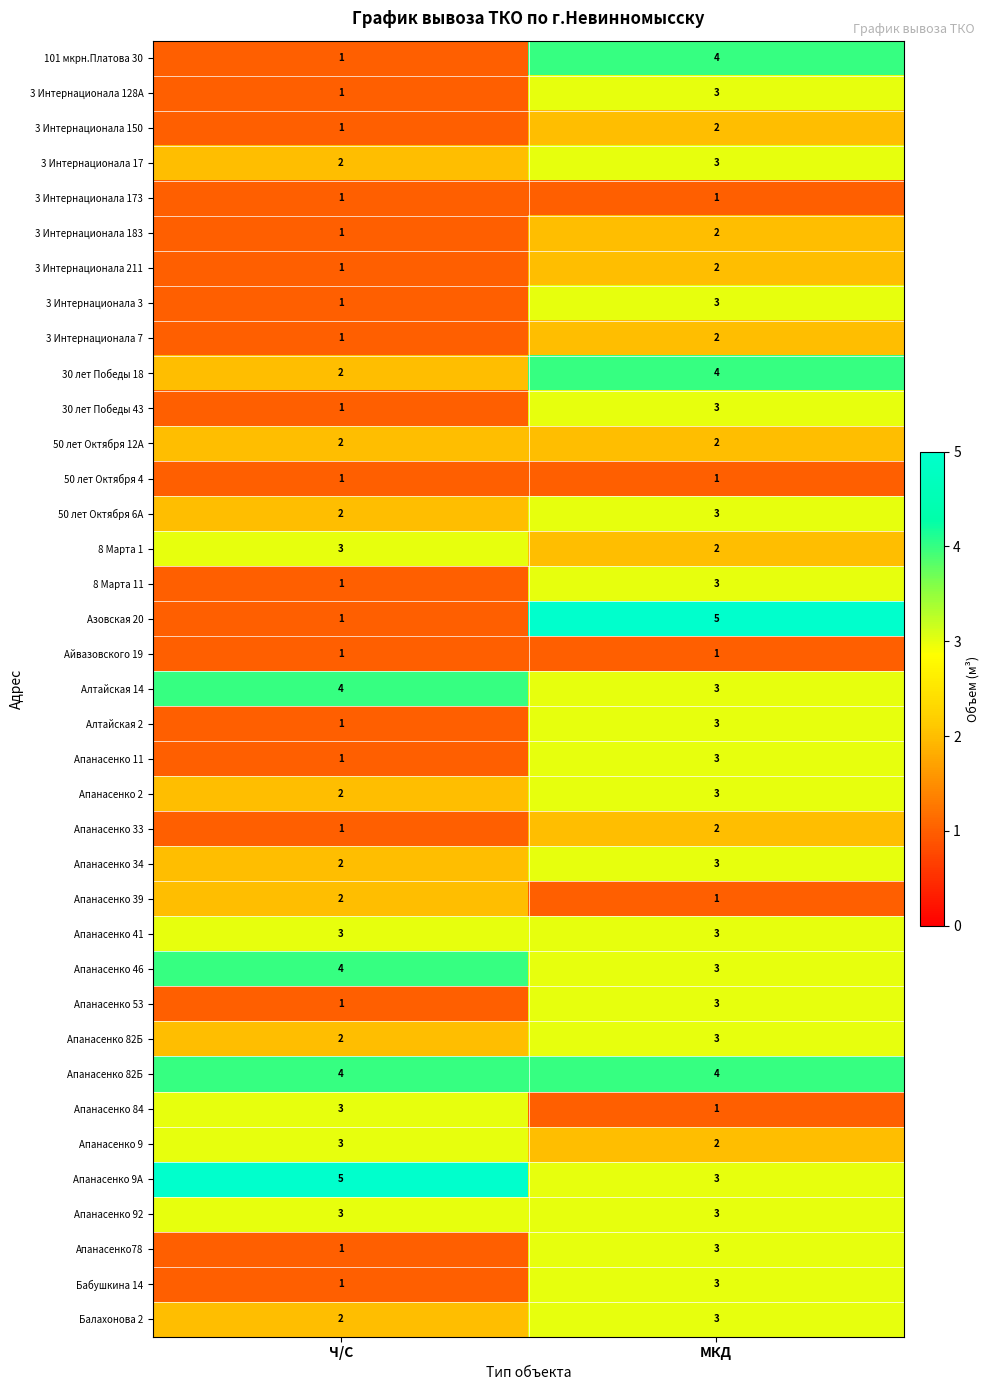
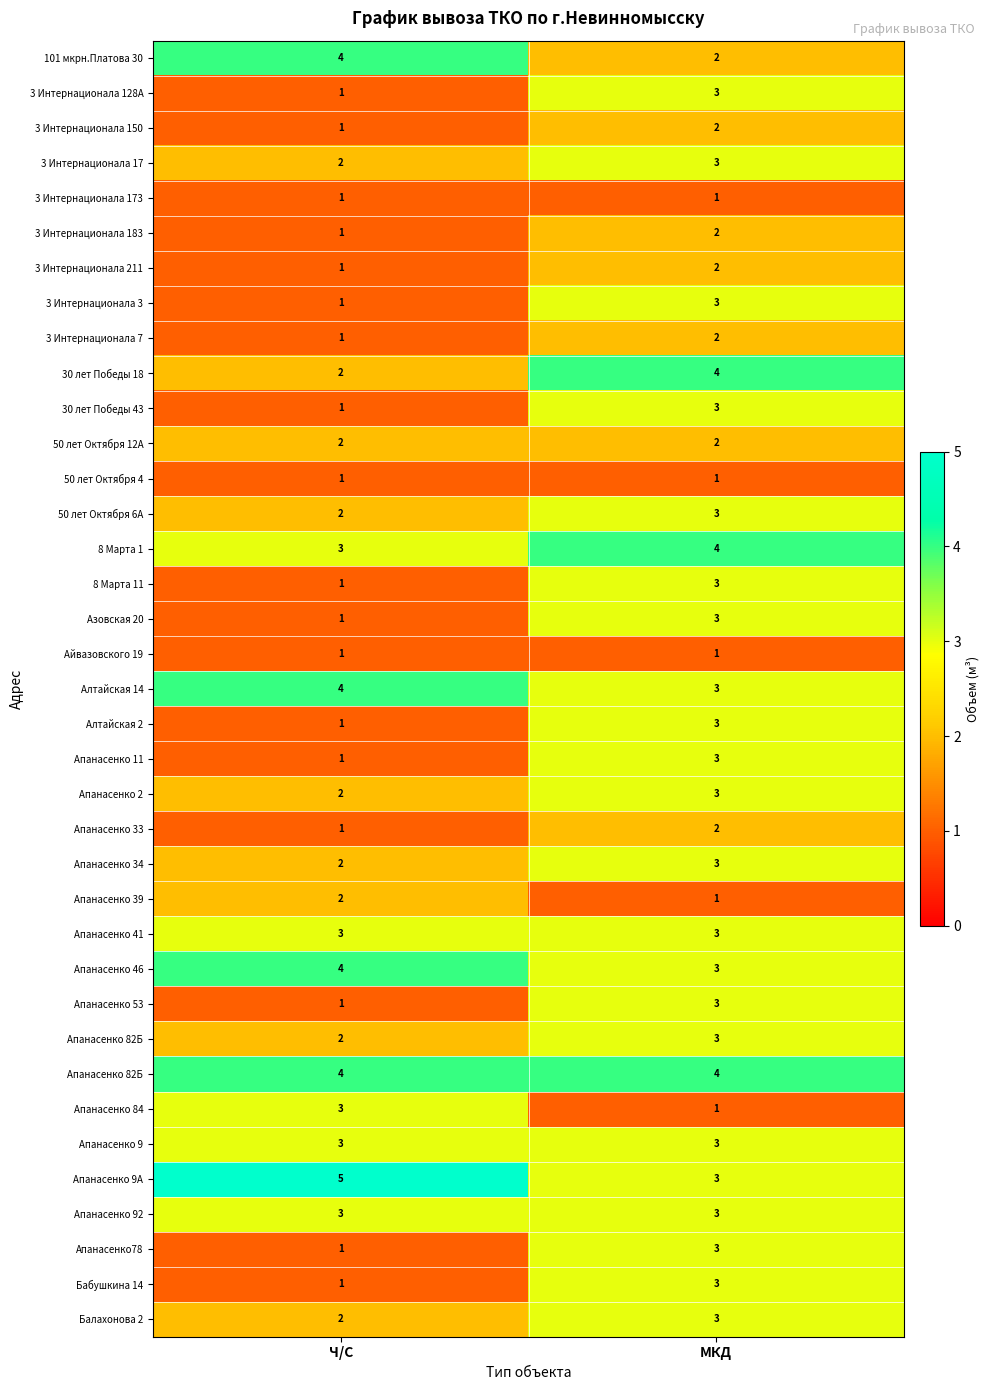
  {
    "101 мкрн.Платова 30": {
-     "Ч/С": 1,
-     "МКД": 4
+     "Ч/С": 4,
+     "МКД": 2
    },
    "3 Интернационала 128А": {
      "Ч/С": 1,
      "МКД": 3
    },
    "3 Интернационала 150": {
      "Ч/С": 1,
      "МКД": 2
    },
    "3 Интернационала 17": {
      "Ч/С": 2,
      "МКД": 3
    },
    "3 Интернационала 173": {
      "Ч/С": 1,
      "МКД": 1
    },
    "3 Интернационала 183": {
      "Ч/С": 1,
      "МКД": 2
    },
    "3 Интернационала 211": {
      "Ч/С": 1,
      "МКД": 2
    },
    "3 Интернационала 3": {
      "Ч/С": 1,
      "МКД": 3
    },
    "3 Интернационала 7": {
      "Ч/С": 1,
      "МКД": 2
    },
    "30 лет Победы 18": {
      "Ч/С": 2,
      "МКД": 4
    },
    "30 лет Победы 43": {
      "Ч/С": 1,
      "МКД": 3
    },
    "50 лет Октября 12А": {
      "Ч/С": 2,
      "МКД": 2
    },
    "50 лет Октября 4": {
      "Ч/С": 1,
      "МКД": 1
    },
    "50 лет Октября 6А": {
      "Ч/С": 2,
      "МКД": 3
    },
    "8 Марта 1": {
      "Ч/С": 3,
-     "МКД": 2
+     "МКД": 4
    },
    "8 Марта 11": {
      "Ч/С": 1,
      "МКД": 3
    },
    "Азовская 20": {
      "Ч/С": 1,
-     "МКД": 5
+     "МКД": 3
    },
    "Айвазовского 19": {
      "Ч/С": 1,
      "МКД": 1
    },
    "Алтайская 14": {
      "Ч/С": 4,
      "МКД": 3
    },
    "Алтайская 2": {
      "Ч/С": 1,
      "МКД": 3
    },
    "Апанасенко 11": {
      "Ч/С": 1,
      "МКД": 3
    },
    "Апанасенко 2": {
      "Ч/С": 2,
      "МКД": 3
    },
    "Апанасенко 33": {
      "Ч/С": 1,
      "МКД": 2
    },
    "Апанасенко 34": {
      "Ч/С": 2,
      "МКД": 3
    },
    "Апанасенко 39": {
      "Ч/С": 2,
      "МКД": 1
    },
    "Апанасенко 41": {
      "Ч/С": 3,
      "МКД": 3
    },
    "Апанасенко 46": {
      "Ч/С": 4,
      "МКД": 3
    },
    "Апанасенко 53": {
      "Ч/С": 1,
      "МКД": 3
    },
    "Апанасенко 84": {
      "Ч/С": 3,
      "МКД": 1
    },
    "Апанасенко 9": {
      "Ч/С": 3,
-     "МКД": 2
+     "МКД": 3
    },
    "Апанасенко 9А": {
      "Ч/С": 5,
      "МКД": 3
    },
    "Апанасенко 92": {
      "Ч/С": 3,
      "МКД": 3
    },
    "Апанасенко78": {
      "Ч/С": 1,
      "МКД": 3
    },
    "Бабушкина 14": {
      "Ч/С": 1,
      "МКД": 3
    },
    "Балахонова 2": {
      "Ч/С": 2,
      "МКД": 3
    }
  }
